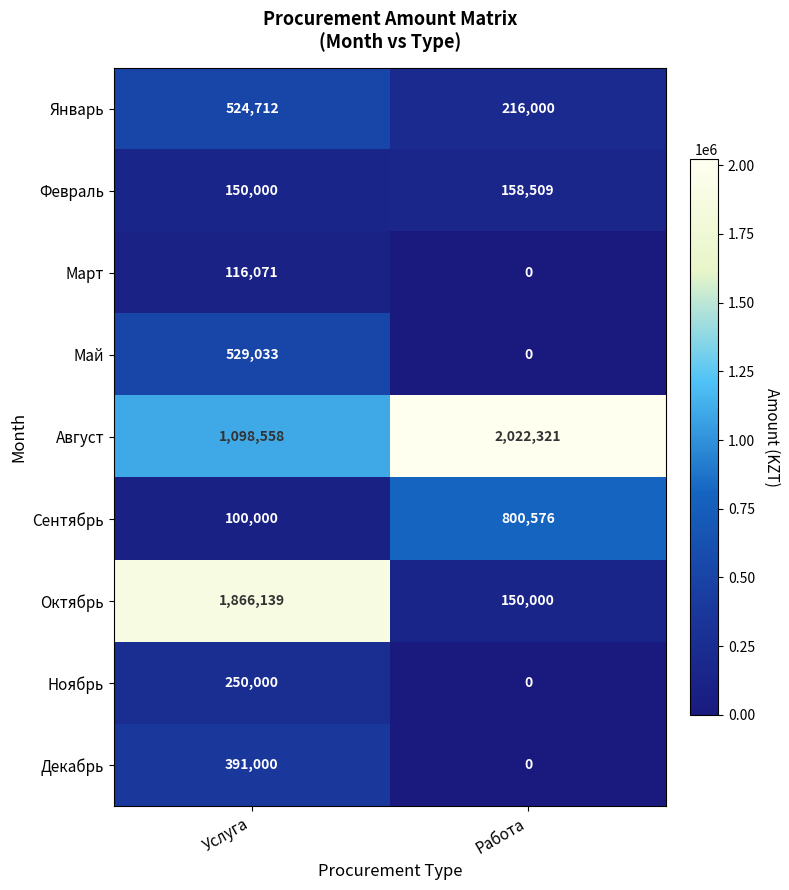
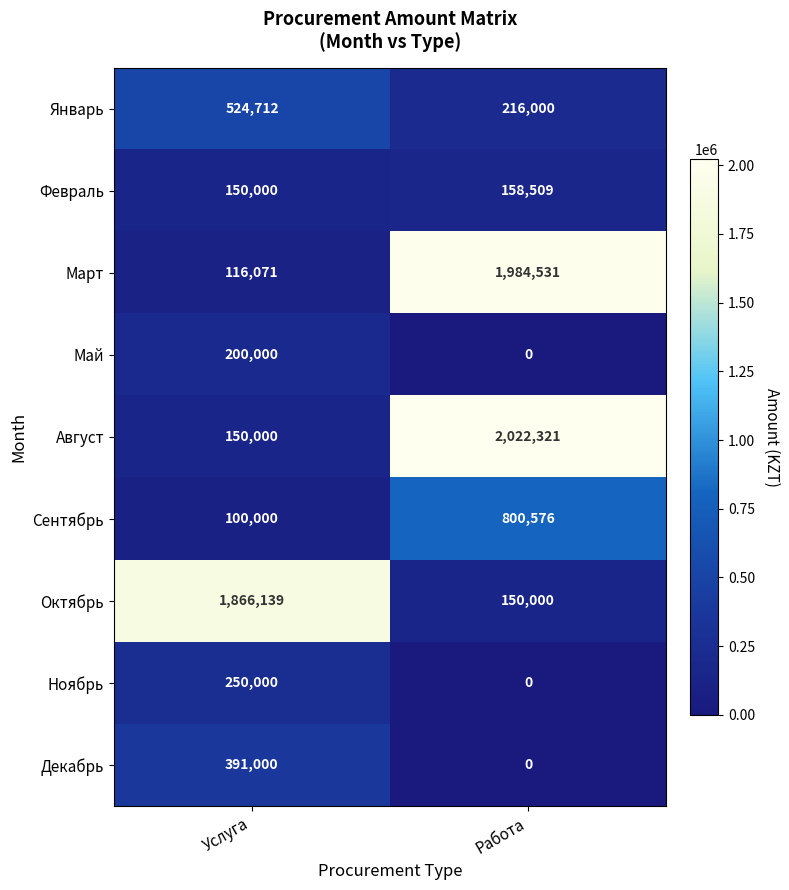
  {
    "Январь": {
      "Услуга": "524,712",
      "Работа": "216,000"
    },
    "Февраль": {
      "Услуга": "150,000",
      "Работа": "158,509"
    },
    "Март": {
      "Услуга": "116,071",
-     "Работа": "0"
+     "Работа": "1,984,531"
    },
    "Май": {
-     "Услуга": "529,033",
+     "Услуга": "200,000",
      "Работа": "0"
    },
    "Август": {
-     "Услуга": "1,098,558",
+     "Услуга": "150,000",
      "Работа": "2,022,321"
    },
    "Сентябрь": {
      "Услуга": "100,000",
      "Работа": "800,576"
    },
    "Октябрь": {
      "Услуга": "1,866,139",
      "Работа": "150,000"
    },
    "Ноябрь": {
      "Услуга": "250,000",
      "Работа": "0"
    },
    "Декабрь": {
      "Услуга": "391,000",
      "Работа": "0"
    }
  }
